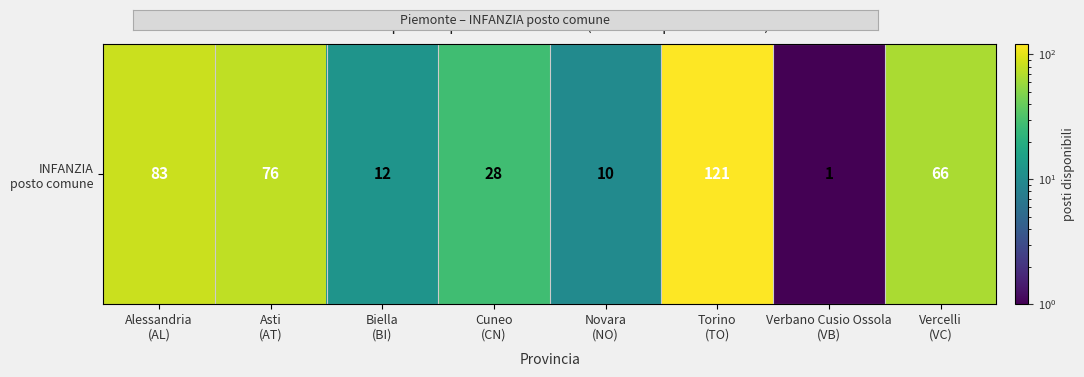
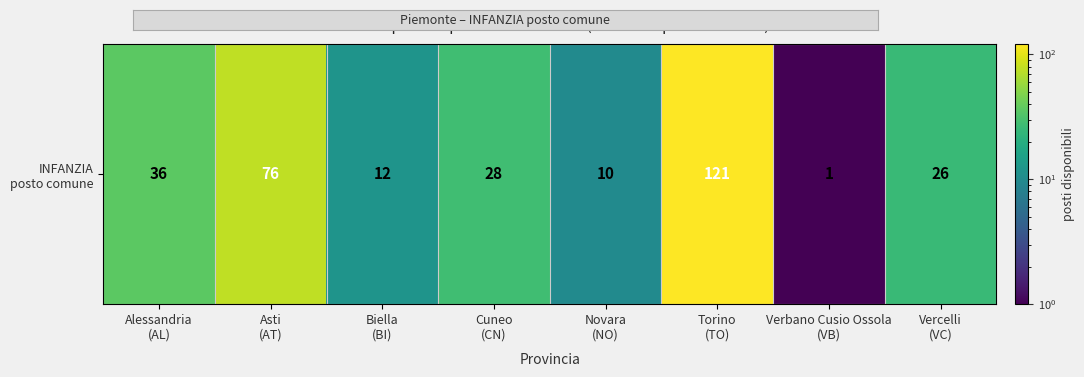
  {
    "INFANZIA posto comune": {
-     "Alessandria (AL)": 83,
+     "Alessandria (AL)": 36,
      "Asti (AT)": 76,
      "Biella (BI)": 12,
      "Cuneo (CN)": 28,
      "Novara (NO)": 10,
      "Torino (TO)": 121,
      "Verbano Cusio Ossola (VB)": 1,
-     "Vercelli (VC)": 66
+     "Vercelli (VC)": 26
    }
  }
